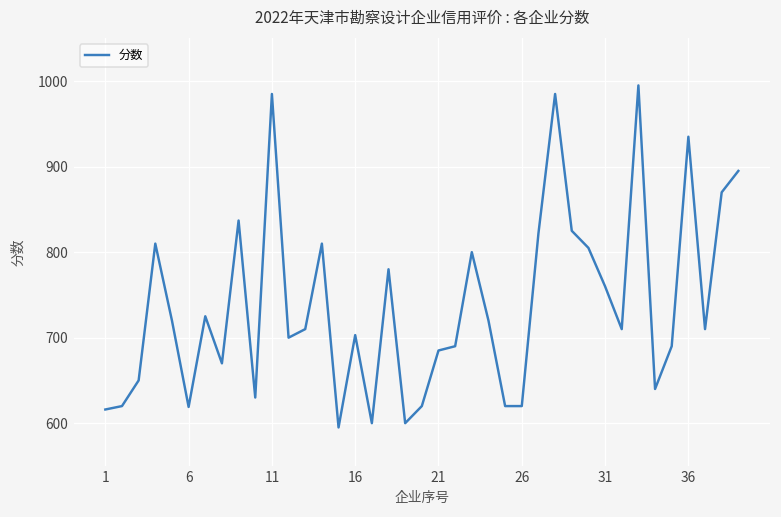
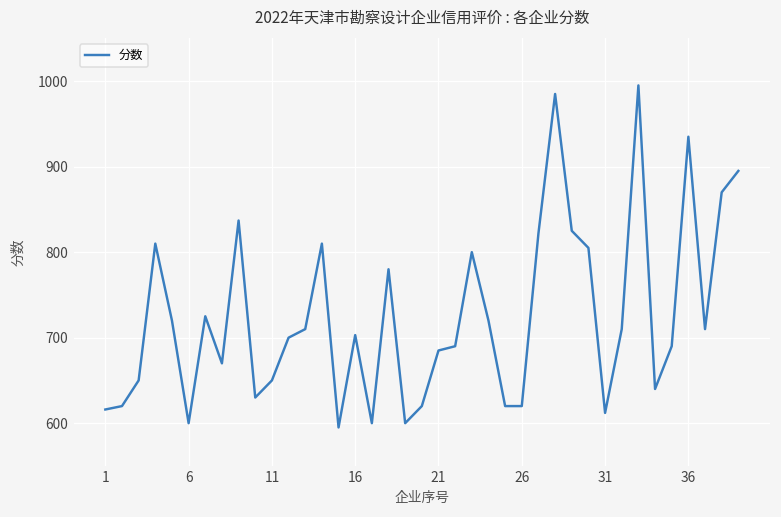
  {
    "1": 620,
-   "6": 620,
-   "11": 990,
+   "6": 600,
+   "11": 650,
    "16": 700,
    "21": 690,
    "26": 620,
-   "31": 760,
+   "31": 610,
    "36": 940
  }
